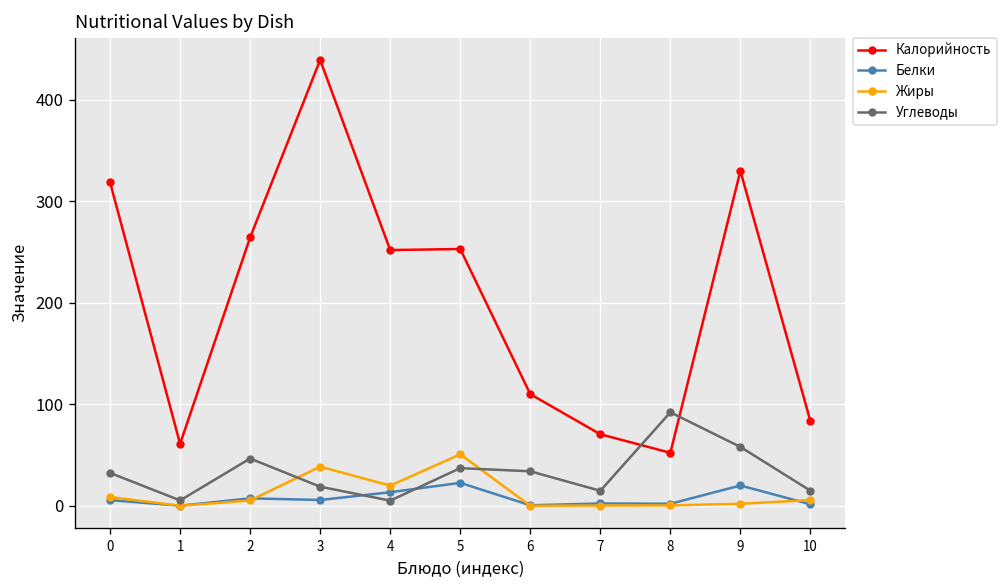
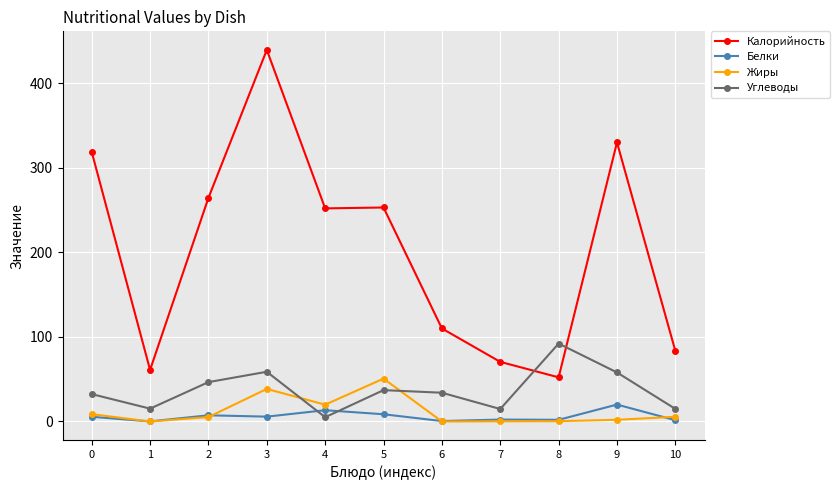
  {
    "Калорийность": {
      "0": 320,
      "1": 60,
      "2": 260,
      "3": 440,
      "4": 250,
      "5": 250,
      "6": 110,
      "7": 70,
      "8": 50,
      "9": 330,
      "10": 80
    },
    "Белки": {
      "0": 10,
      "3": 10,
      "4": 10,
-     "5": 20,
+     "5": 10,
      "9": 20,
      "10": 0
    },
    "Жиры": {
      "0": 10,
      "3": 40,
      "4": 20,
      "5": 50,
      "9": 0,
      "10": 10
    },
    "Углеводы": {
      "0": 30,
-     "1": 10,
+     "1": 20,
      "2": 50,
-     "3": 20,
+     "3": 60,
      "4": 10,
      "5": 40,
      "6": 30,
      "7": 10,
      "8": 90,
      "9": 60,
      "10": 10
    }
  }
